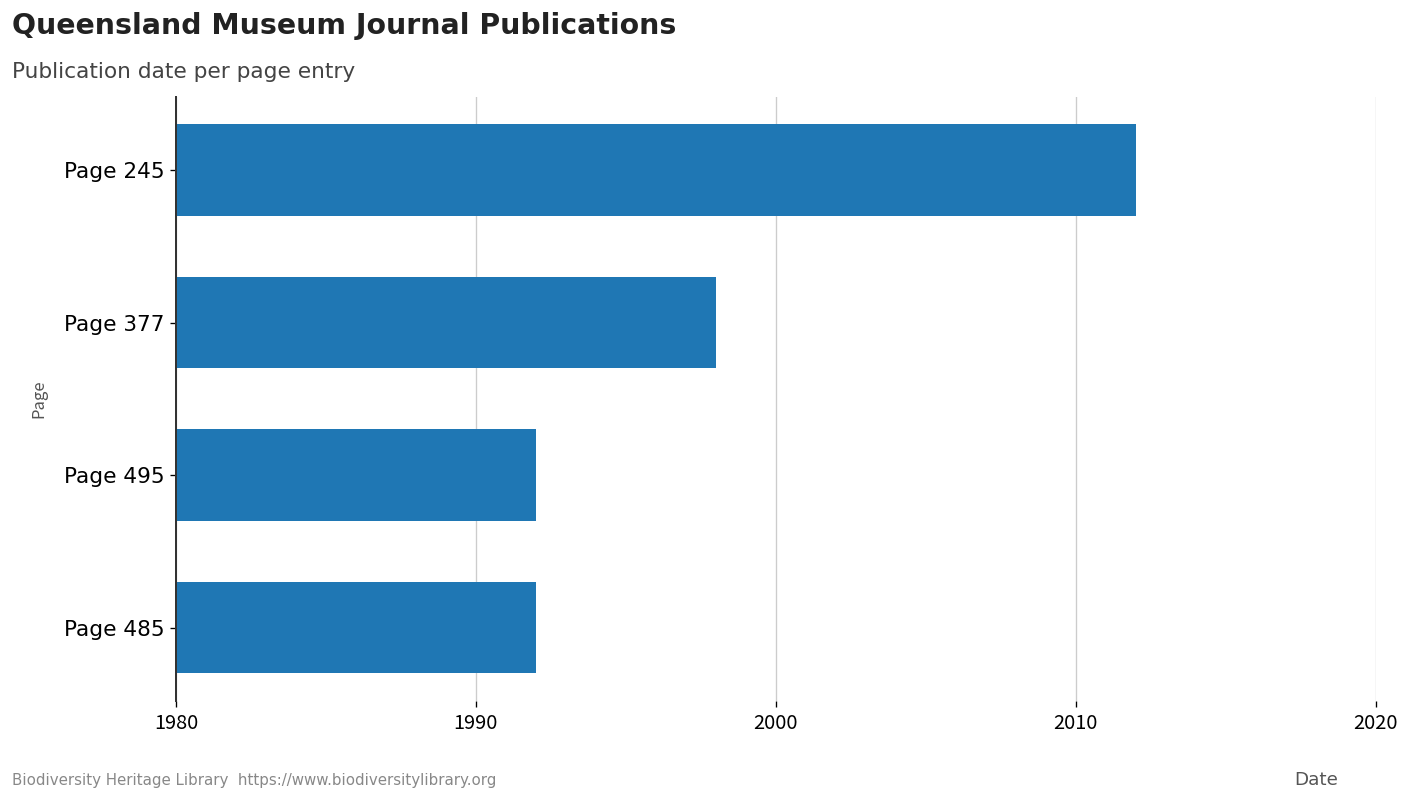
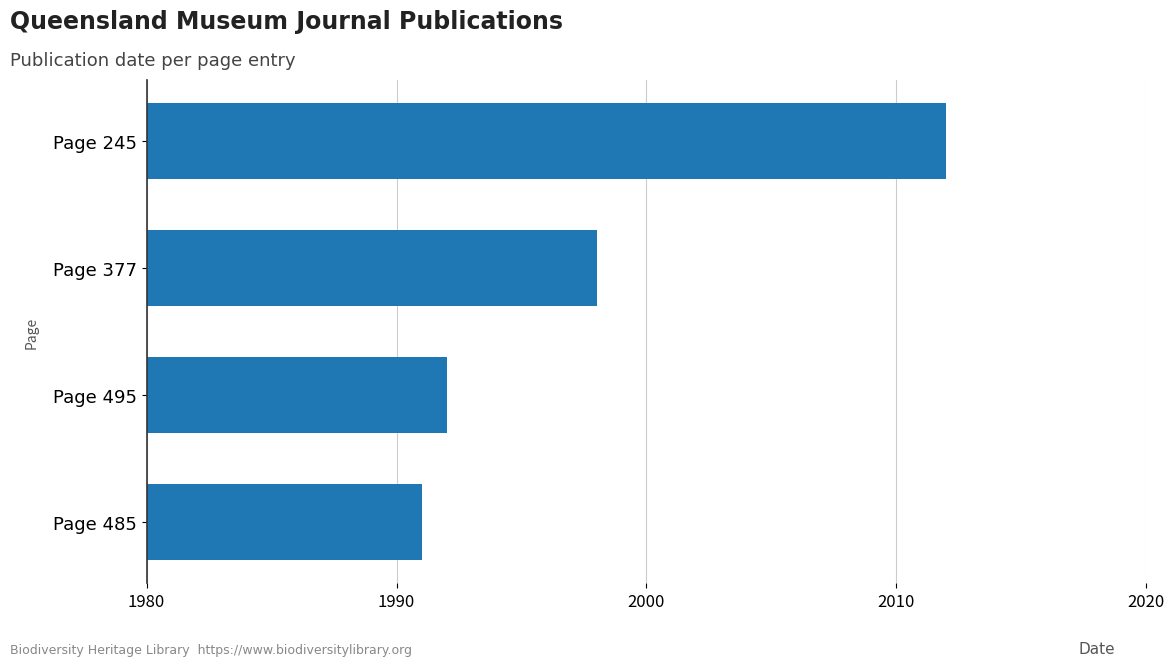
  {
    "Page 245": 2012,
    "Page 377": 1998,
    "Page 495": 1992,
-   "Page 485": 1992
+   "Page 485": 1991
  }
